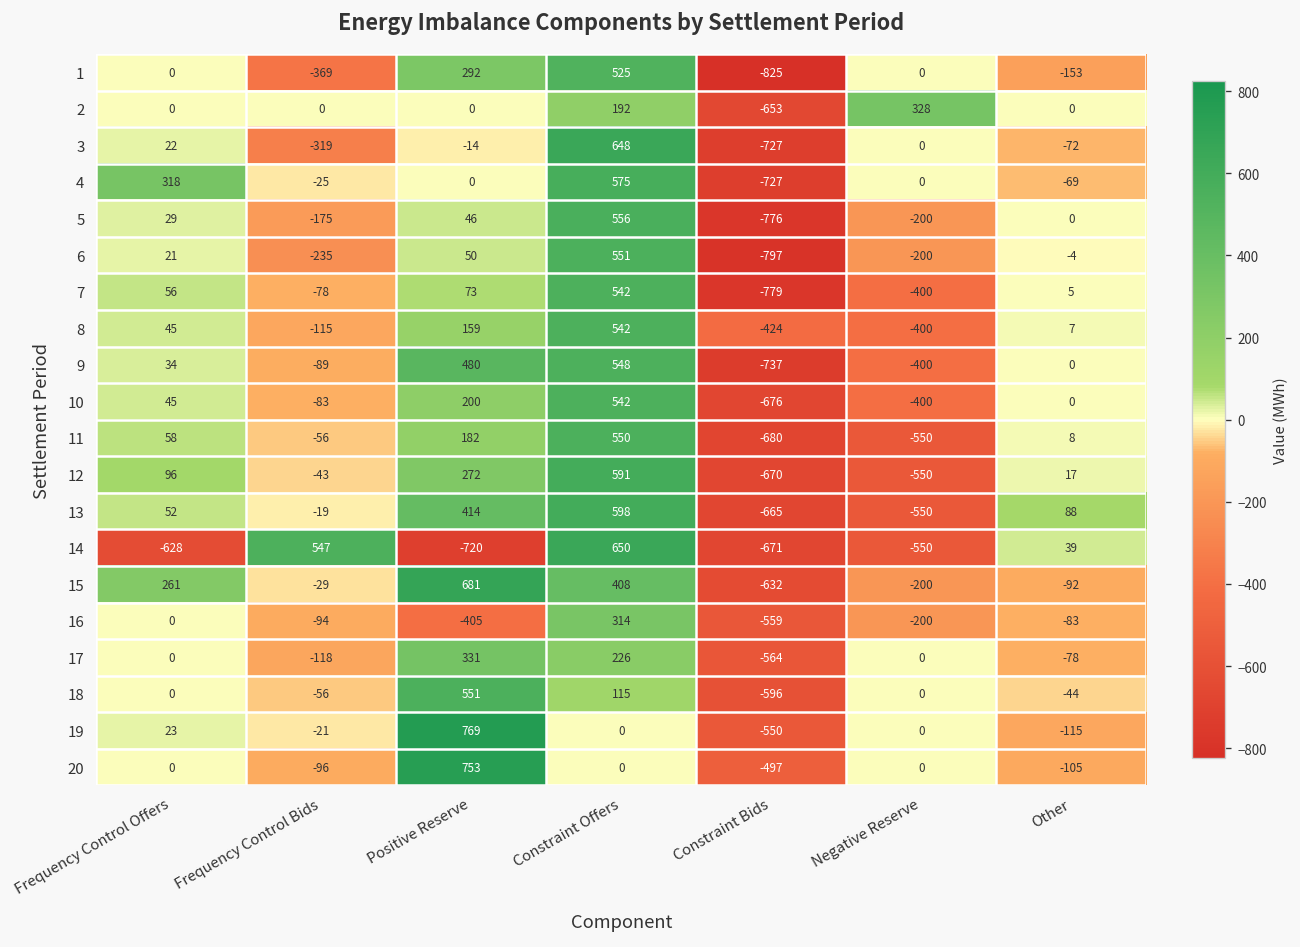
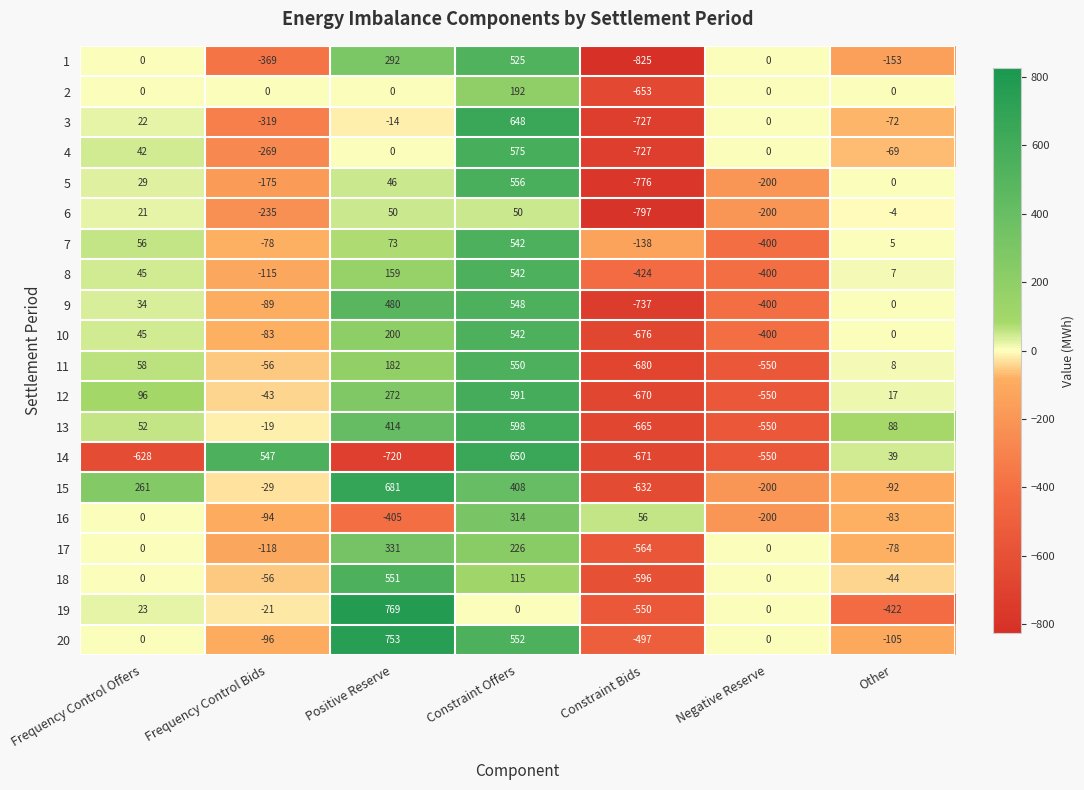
  {
    "1": {
      "Frequency Control Offers": 0,
      "Frequency Control Bids": -369,
      "Positive Reserve": 292,
      "Constraint Offers": 525,
      "Constraint Bids": -825,
      "Negative Reserve": 0,
      "Other": -153
    },
    "2": {
      "Frequency Control Offers": 0,
      "Frequency Control Bids": 0,
      "Positive Reserve": 0,
      "Constraint Offers": 192,
      "Constraint Bids": -653,
-     "Negative Reserve": 328,
+     "Negative Reserve": 0,
      "Other": 0
    },
    "3": {
      "Frequency Control Offers": 22,
      "Frequency Control Bids": -319,
      "Positive Reserve": -14,
      "Constraint Offers": 648,
      "Constraint Bids": -727,
      "Negative Reserve": 0,
      "Other": -72
    },
    "4": {
-     "Frequency Control Offers": 318,
-     "Frequency Control Bids": -25,
+     "Frequency Control Offers": 42,
+     "Frequency Control Bids": -269,
      "Positive Reserve": 0,
      "Constraint Offers": 575,
      "Constraint Bids": -727,
      "Negative Reserve": 0,
      "Other": -69
    },
    "5": {
      "Frequency Control Offers": 29,
      "Frequency Control Bids": -175,
      "Positive Reserve": 46,
      "Constraint Offers": 556,
      "Constraint Bids": -776,
      "Negative Reserve": -200,
      "Other": 0
    },
    "6": {
      "Frequency Control Offers": 21,
      "Frequency Control Bids": -235,
      "Positive Reserve": 50,
-     "Constraint Offers": 551,
+     "Constraint Offers": 50,
      "Constraint Bids": -797,
      "Negative Reserve": -200,
      "Other": -4
    },
    "7": {
      "Frequency Control Offers": 56,
      "Frequency Control Bids": -78,
      "Positive Reserve": 73,
      "Constraint Offers": 542,
-     "Constraint Bids": -779,
+     "Constraint Bids": -138,
      "Negative Reserve": -400,
      "Other": 5
    },
    "8": {
      "Frequency Control Offers": 45,
      "Frequency Control Bids": -115,
      "Positive Reserve": 159,
      "Constraint Offers": 542,
      "Constraint Bids": -424,
      "Negative Reserve": -400,
      "Other": 7
    },
    "9": {
      "Frequency Control Offers": 34,
      "Frequency Control Bids": -89,
      "Positive Reserve": 480,
      "Constraint Offers": 548,
      "Constraint Bids": -737,
      "Negative Reserve": -400,
      "Other": 0
    },
    "10": {
      "Frequency Control Offers": 45,
      "Frequency Control Bids": -83,
      "Positive Reserve": 200,
      "Constraint Offers": 542,
      "Constraint Bids": -676,
      "Negative Reserve": -400,
      "Other": 0
    },
    "11": {
      "Frequency Control Offers": 58,
      "Frequency Control Bids": -56,
      "Positive Reserve": 182,
      "Constraint Offers": 550,
      "Constraint Bids": -680,
      "Negative Reserve": -550,
      "Other": 8
    },
    "12": {
      "Frequency Control Offers": 96,
      "Frequency Control Bids": -43,
      "Positive Reserve": 272,
      "Constraint Offers": 591,
      "Constraint Bids": -670,
      "Negative Reserve": -550,
      "Other": 17
    },
    "13": {
      "Frequency Control Offers": 52,
      "Frequency Control Bids": -19,
      "Positive Reserve": 414,
      "Constraint Offers": 598,
      "Constraint Bids": -665,
      "Negative Reserve": -550,
      "Other": 88
    },
    "14": {
      "Frequency Control Offers": -628,
      "Frequency Control Bids": 547,
      "Positive Reserve": -720,
      "Constraint Offers": 650,
      "Constraint Bids": -671,
      "Negative Reserve": -550,
      "Other": 39
    },
    "15": {
      "Frequency Control Offers": 261,
      "Frequency Control Bids": -29,
      "Positive Reserve": 681,
      "Constraint Offers": 408,
      "Constraint Bids": -632,
      "Negative Reserve": -200,
      "Other": -92
    },
    "16": {
      "Frequency Control Offers": 0,
      "Frequency Control Bids": -94,
      "Positive Reserve": -405,
      "Constraint Offers": 314,
-     "Constraint Bids": -559,
+     "Constraint Bids": 56,
      "Negative Reserve": -200,
      "Other": -83
    },
    "17": {
      "Frequency Control Offers": 0,
      "Frequency Control Bids": -118,
      "Positive Reserve": 331,
      "Constraint Offers": 226,
      "Constraint Bids": -564,
      "Negative Reserve": 0,
      "Other": -78
    },
    "18": {
      "Frequency Control Offers": 0,
      "Frequency Control Bids": -56,
      "Positive Reserve": 551,
      "Constraint Offers": 115,
      "Constraint Bids": -596,
      "Negative Reserve": 0,
      "Other": -44
    },
    "19": {
      "Frequency Control Offers": 23,
      "Frequency Control Bids": -21,
      "Positive Reserve": 769,
      "Constraint Offers": 0,
      "Constraint Bids": -550,
      "Negative Reserve": 0,
-     "Other": -115
+     "Other": -422
    },
    "20": {
      "Frequency Control Offers": 0,
      "Frequency Control Bids": -96,
      "Positive Reserve": 753,
-     "Constraint Offers": 0,
+     "Constraint Offers": 552,
      "Constraint Bids": -497,
      "Negative Reserve": 0,
      "Other": -105
    }
  }
